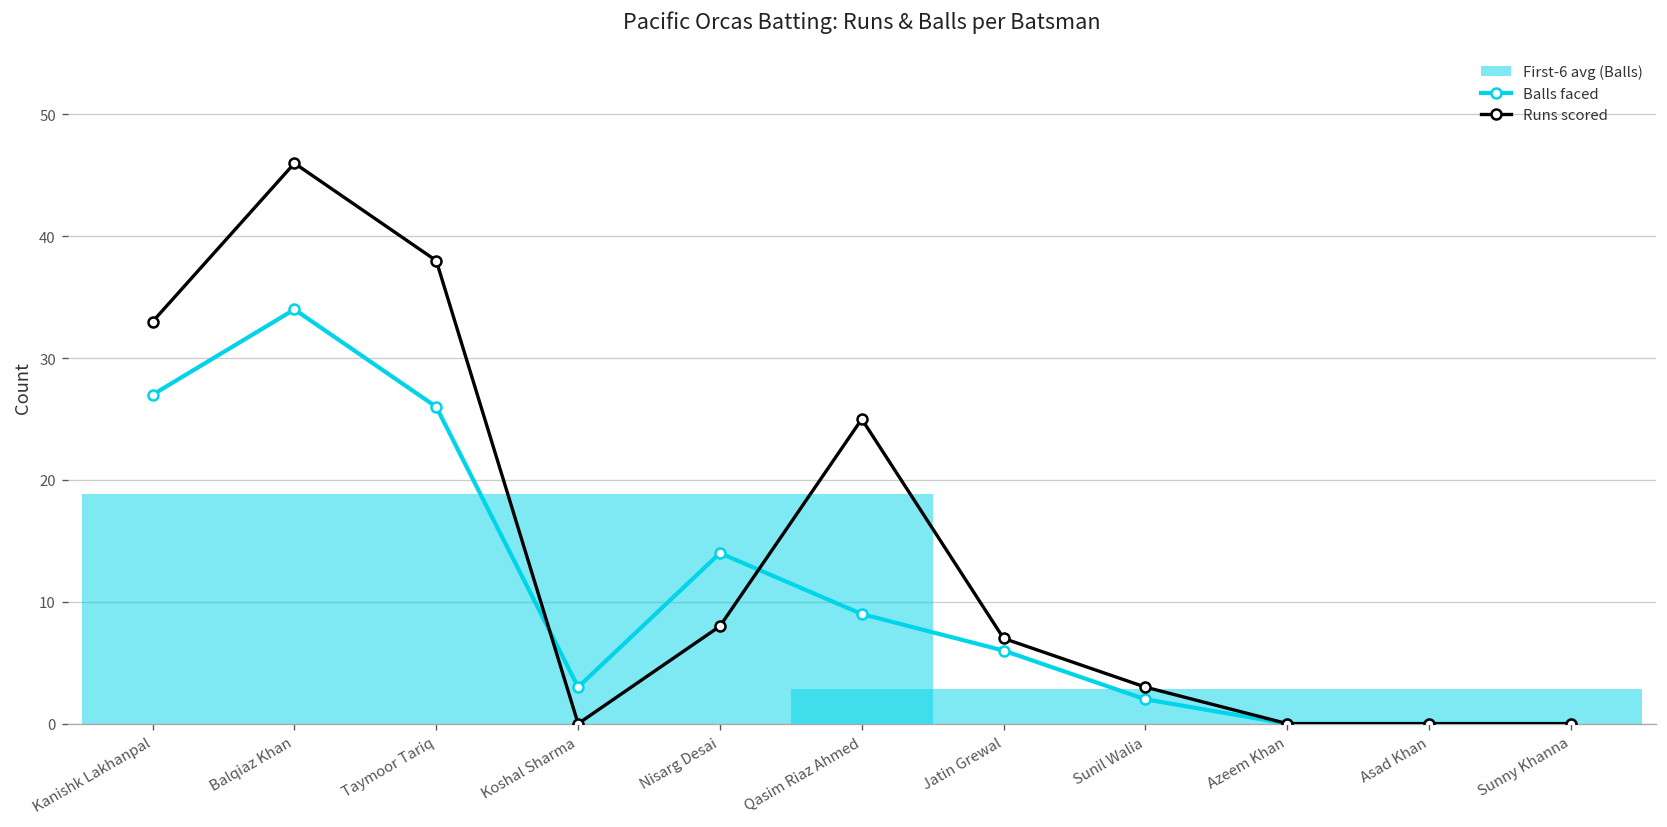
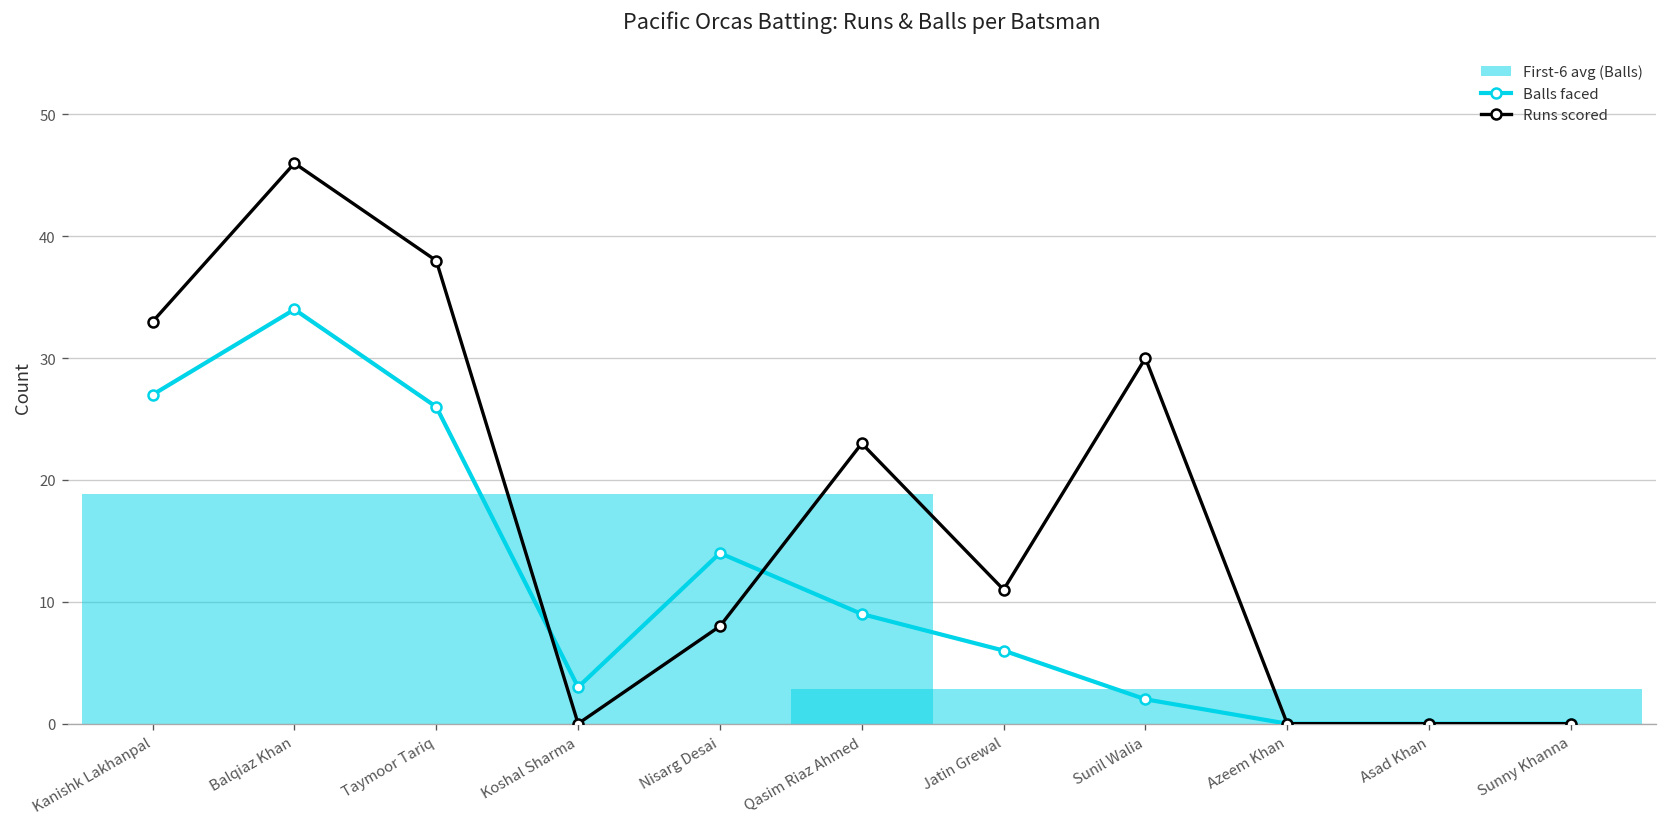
  {
    "Runs scored": {
      "Kanishk Lakhanpal": 33,
      "Balqiaz Khan": 46,
      "Taymoor Tariq": 38,
      "Koshal Sharma": 0,
      "Nisarg Desai": 8,
-     "Qasim Riaz Ahmed": 25,
-     "Jatin Grewal": 7,
-     "Sunil Walia": 3
+     "Qasim Riaz Ahmed": 23,
+     "Jatin Grewal": 11,
+     "Sunil Walia": 30
    }
  }
